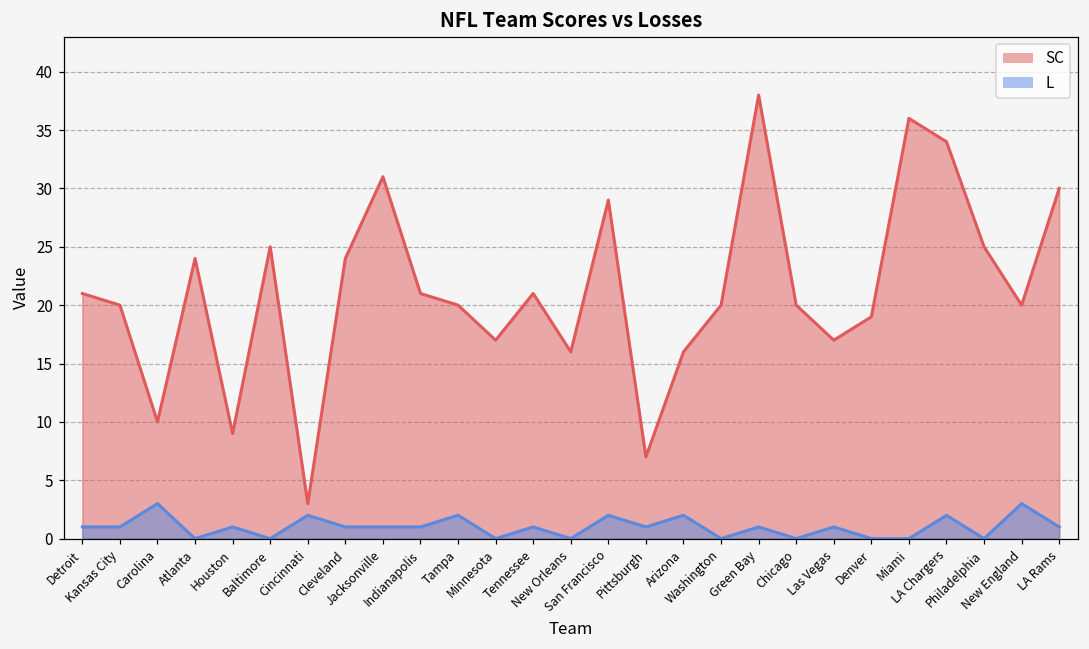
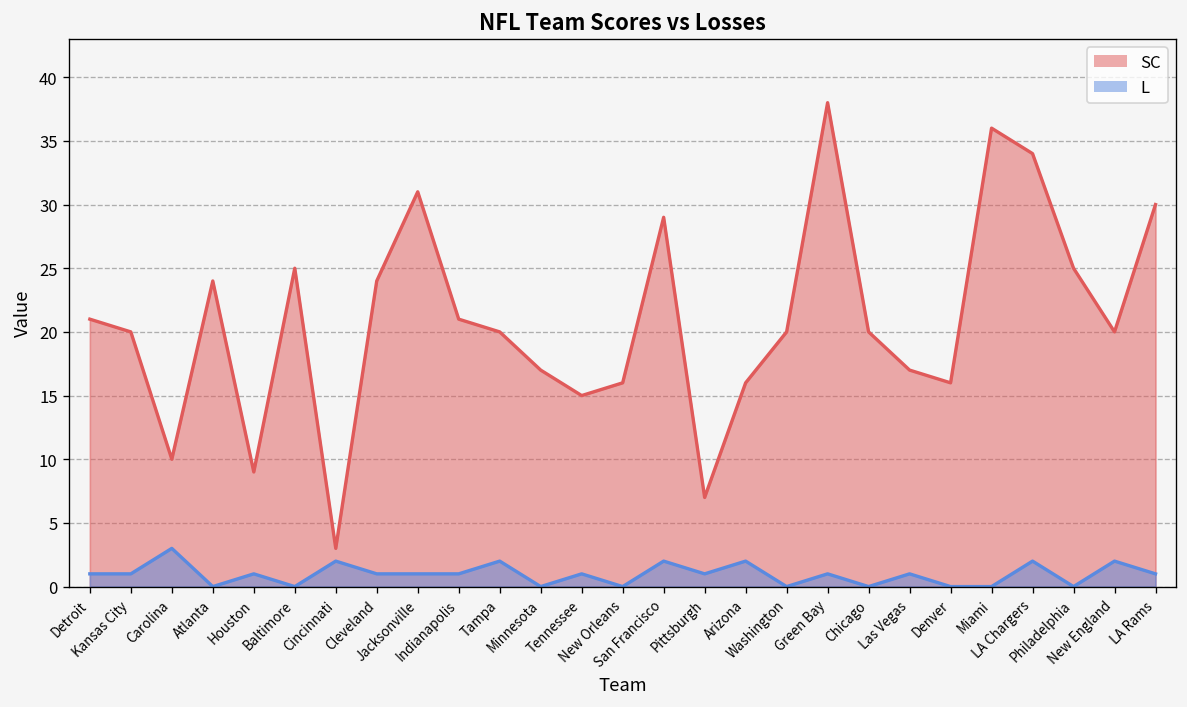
  {
    "SC": {
      "Detroit": 21,
      "Kansas City": 20,
      "Carolina": 10,
      "Atlanta": 24,
      "Houston": 9,
      "Baltimore": 25,
      "Cincinnati": 3,
      "Cleveland": 24,
      "Jacksonville": 31,
      "Indianapolis": 21,
      "Tampa": 20,
      "Minnesota": 17,
-     "Tennessee": 21,
+     "Tennessee": 15,
      "New Orleans": 16,
      "San Francisco": 29,
      "Pittsburgh": 7,
      "Arizona": 16,
      "Washington": 20,
      "Green Bay": 38,
      "Chicago": 20,
      "Las Vegas": 17,
-     "Denver": 19,
+     "Denver": 16,
      "Miami": 36,
      "LA Chargers": 34,
      "Philadelphia": 25,
      "New England": 20,
      "LA Rams": 30
    },
    "L": {
      "Detroit": 1,
      "Kansas City": 1,
      "Carolina": 3,
      "Atlanta": 0,
      "Houston": 1,
      "Baltimore": 0,
      "Cincinnati": 2,
      "Cleveland": 1,
      "Jacksonville": 1,
      "Indianapolis": 1,
      "Tampa": 2,
      "Minnesota": 0,
      "Tennessee": 1,
      "New Orleans": 0,
      "San Francisco": 2,
      "Pittsburgh": 1,
      "Arizona": 2,
      "Washington": 0,
      "Green Bay": 1,
      "Chicago": 0,
      "Las Vegas": 1,
      "Denver": 0,
      "Miami": 0,
      "LA Chargers": 2,
      "Philadelphia": 0,
-     "New England": 3,
+     "New England": 2,
      "LA Rams": 1
    }
  }
